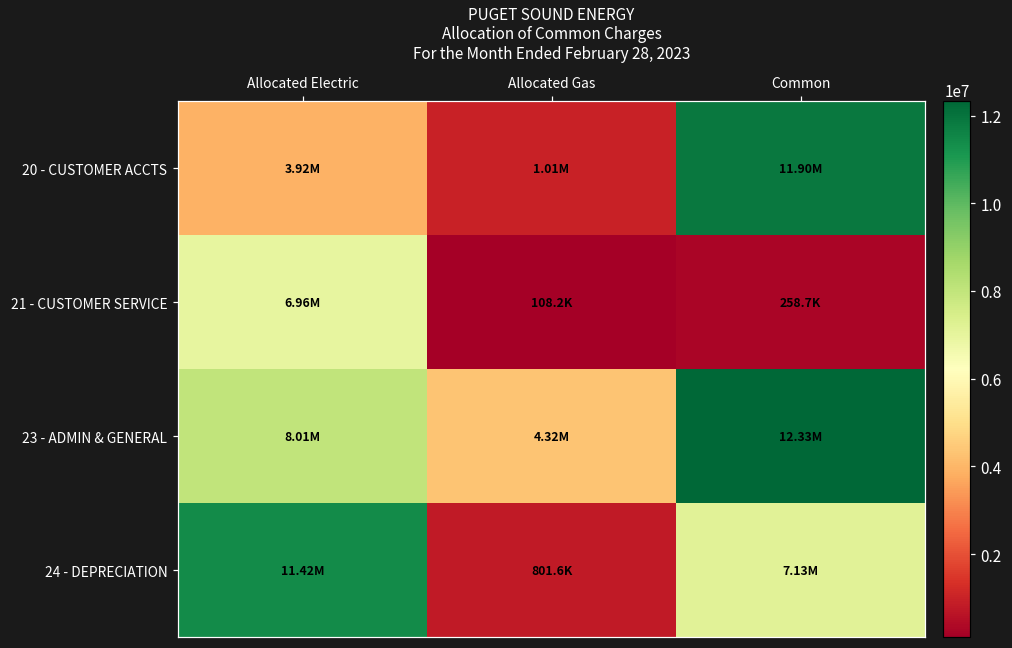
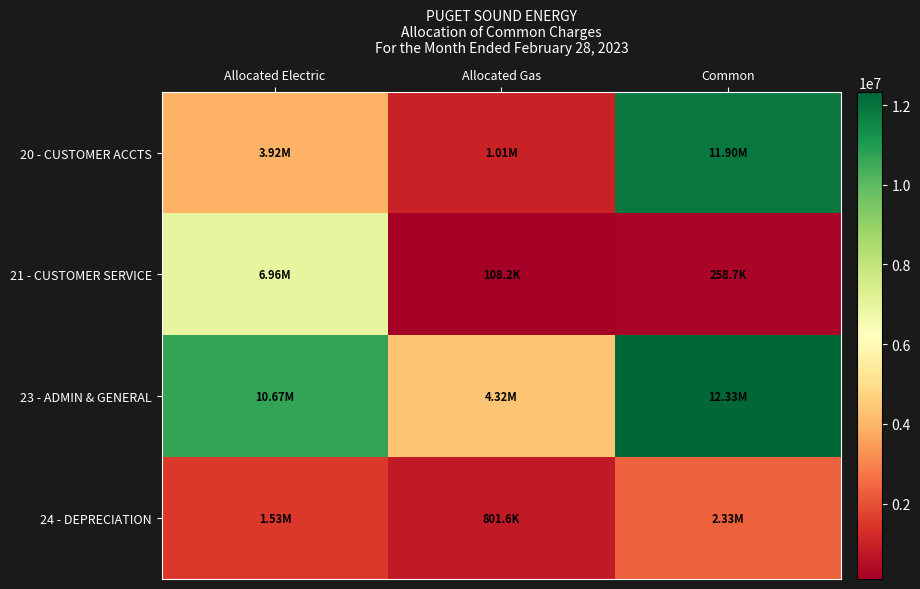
  {
    "20 - CUSTOMER ACCTS": {
      "Allocated Electric": "3.92M",
      "Allocated Gas": "1.01M",
      "Common": "11.90M"
    },
    "21 - CUSTOMER SERVICE": {
      "Allocated Electric": "6.96M",
      "Allocated Gas": "108.2K",
      "Common": "258.7K"
    },
    "23 - ADMIN & GENERAL": {
-     "Allocated Electric": "8.01M",
+     "Allocated Electric": "10.67M",
      "Allocated Gas": "4.32M",
      "Common": "12.33M"
    },
    "24 - DEPRECIATION": {
-     "Allocated Electric": "11.42M",
+     "Allocated Electric": "1.53M",
      "Allocated Gas": "801.6K",
-     "Common": "7.13M"
+     "Common": "2.33M"
    }
  }
